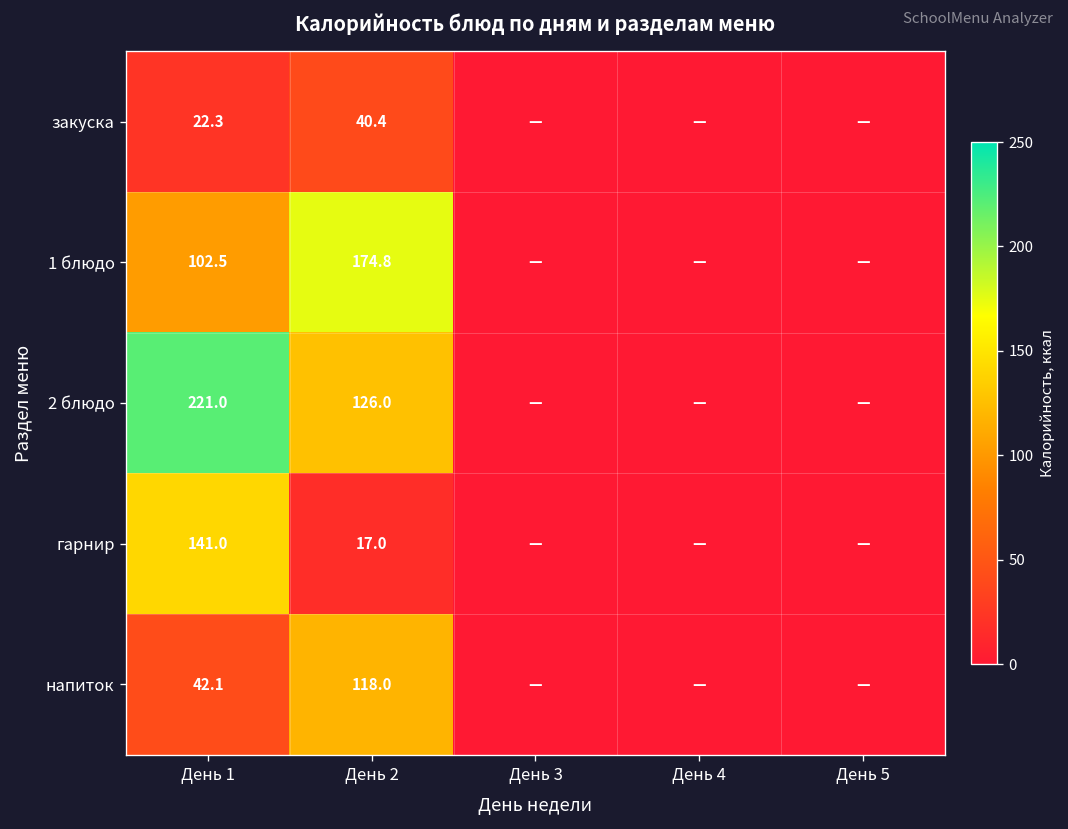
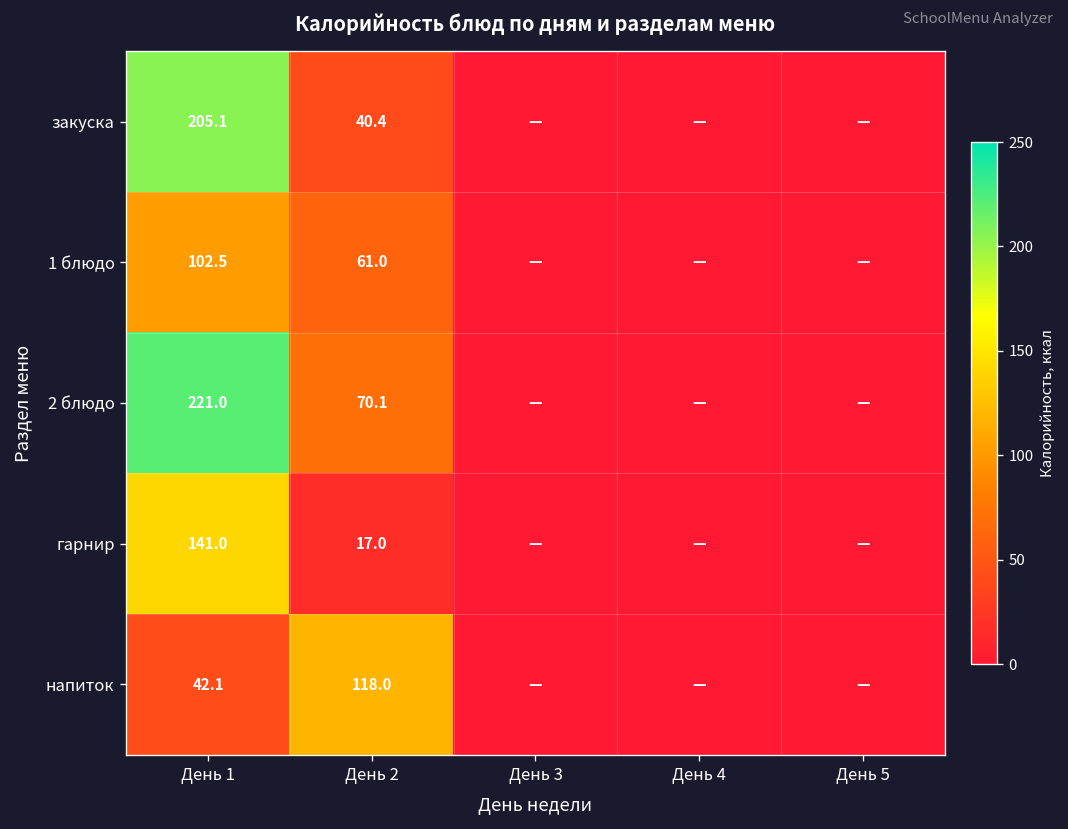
  {
    "закуска": {
-     "День 1": 22.3,
+     "День 1": 205.1,
      "День 2": 40.4
    },
    "1 блюдо": {
      "День 1": 102.5,
-     "День 2": 174.8
+     "День 2": 61.0
    },
    "2 блюдо": {
      "День 1": 221.0,
-     "День 2": 126.0
+     "День 2": 70.1
    },
    "гарнир": {
      "День 1": 141.0,
      "День 2": 17.0
    },
    "напиток": {
      "День 1": 42.1,
      "День 2": 118.0
    }
  }
